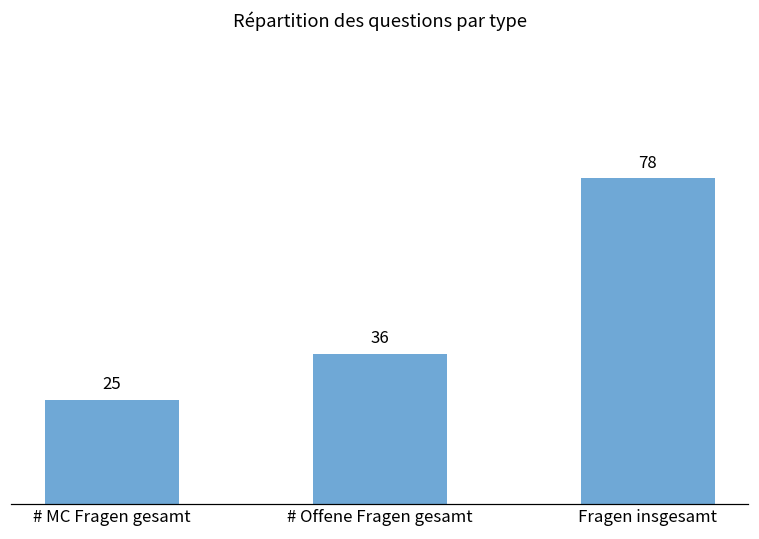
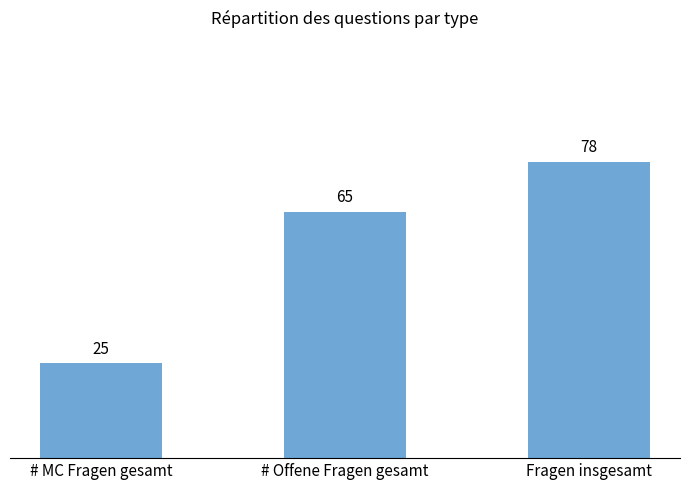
  {
    "# MC Fragen gesamt": 25,
-   "# Offene Fragen gesamt": 36,
+   "# Offene Fragen gesamt": 65,
    "Fragen insgesamt": 78
  }
